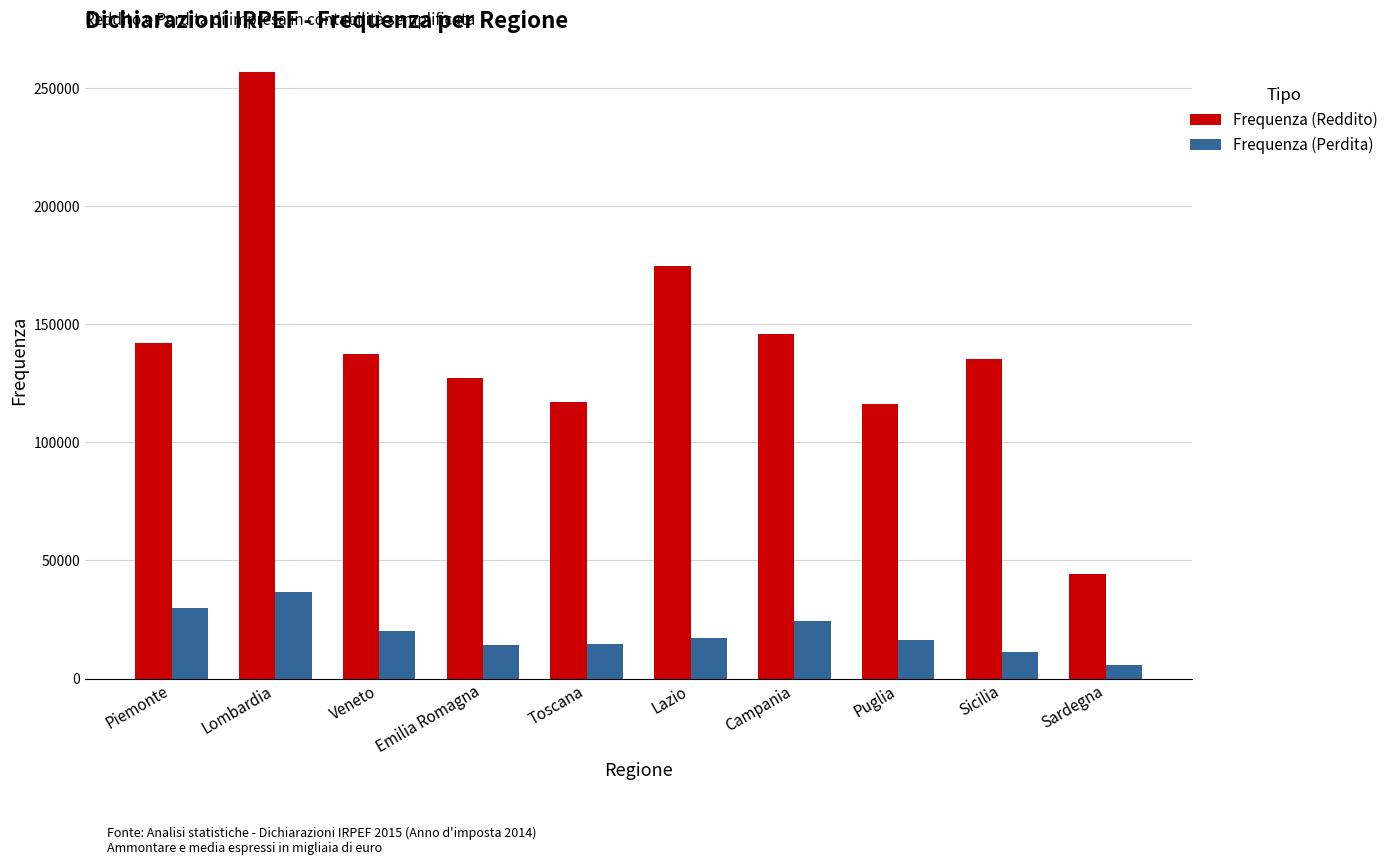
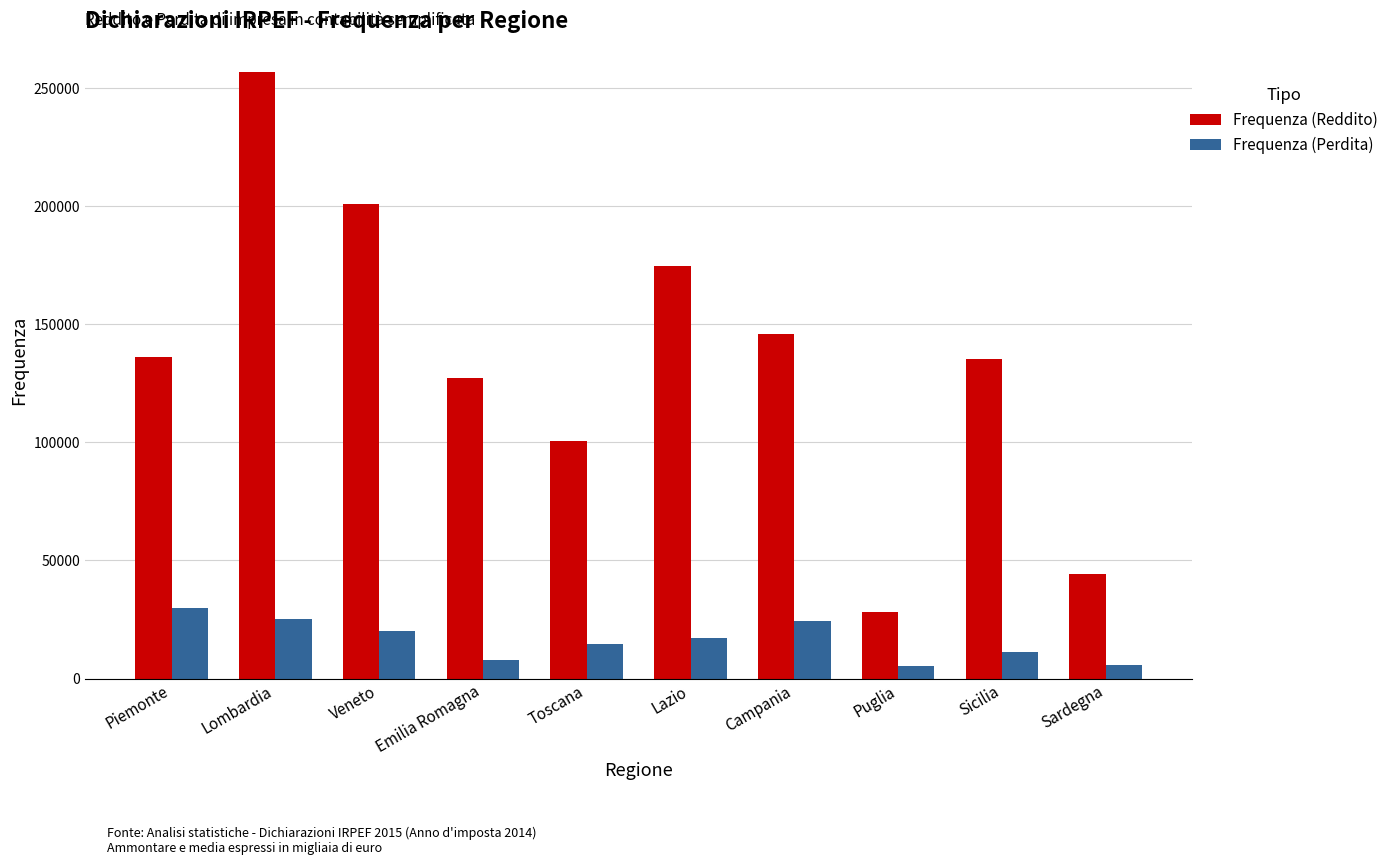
  {
    "Frequenza (Reddito)": {
-     "Piemonte": 142000,
+     "Piemonte": 136000,
      "Lombardia": 257000,
-     "Veneto": 138000,
+     "Veneto": 201000,
      "Emilia Romagna": 127000,
-     "Toscana": 117000,
+     "Toscana": 101000,
      "Lazio": 175000,
      "Campania": 146000,
-     "Puglia": 116000,
+     "Puglia": 28000,
      "Sicilia": 135000,
      "Sardegna": 44000
    },
    "Frequenza (Perdita)": {
      "Piemonte": 30000,
-     "Lombardia": 37000,
+     "Lombardia": 25000,
      "Veneto": 20000,
-     "Emilia Romagna": 14000,
+     "Emilia Romagna": 8000,
      "Toscana": 15000,
      "Lazio": 17000,
      "Campania": 24000,
-     "Puglia": 16000,
+     "Puglia": 5000,
      "Sicilia": 11000,
      "Sardegna": 6000
    }
  }
